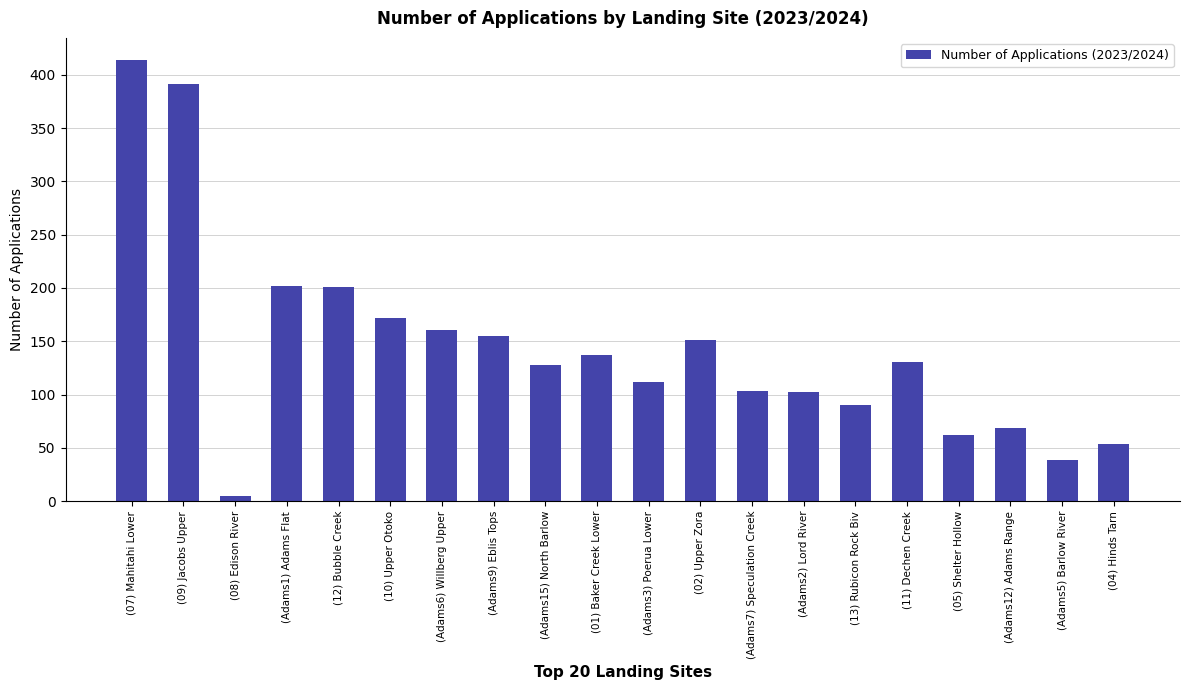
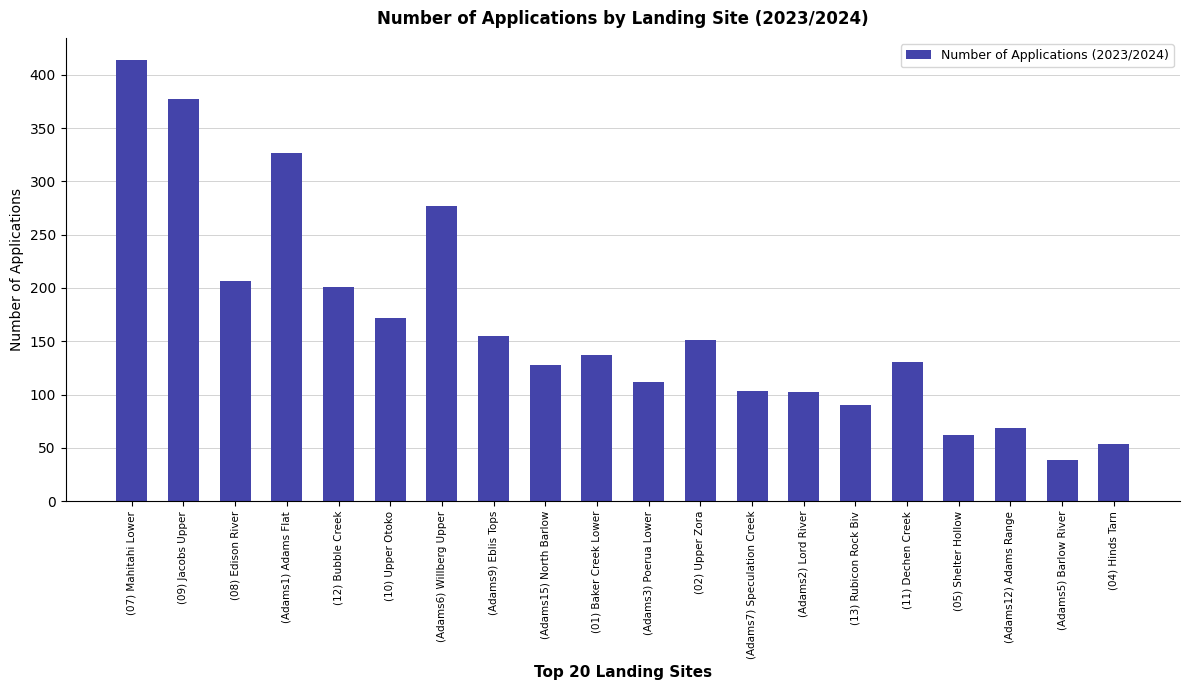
  {
    "(07) Mahitahi Lower": 414,
-   "(09) Jacobs Upper": 391,
-   "(08) Edison River": 5,
-   "(Adams1) Adams Flat": 202,
+   "(09) Jacobs Upper": 377,
+   "(08) Edison River": 207,
+   "(Adams1) Adams Flat": 327,
    "(12) Bubble Creek": 201,
    "(10) Upper Otoko": 172,
-   "(Adams6) Willberg Upper": 161,
+   "(Adams6) Willberg Upper": 277,
    "(Adams9) Eblis Tops": 155,
    "(Adams15) North Barlow": 128,
    "(01) Baker Creek Lower": 137,
    "(Adams3) Poerua Lower": 112,
    "(02) Upper Zora": 151,
    "(Adams7) Speculation Creek": 103,
    "(Adams2) Lord River": 102,
    "(13) Rubicon Rock Biv": 90,
    "(11) Dechen Creek": 131,
    "(05) Shelter Hollow": 62,
    "(Adams12) Adams Range": 69,
    "(Adams5) Barlow River": 39,
    "(04) Hinds Tarn": 54
  }
